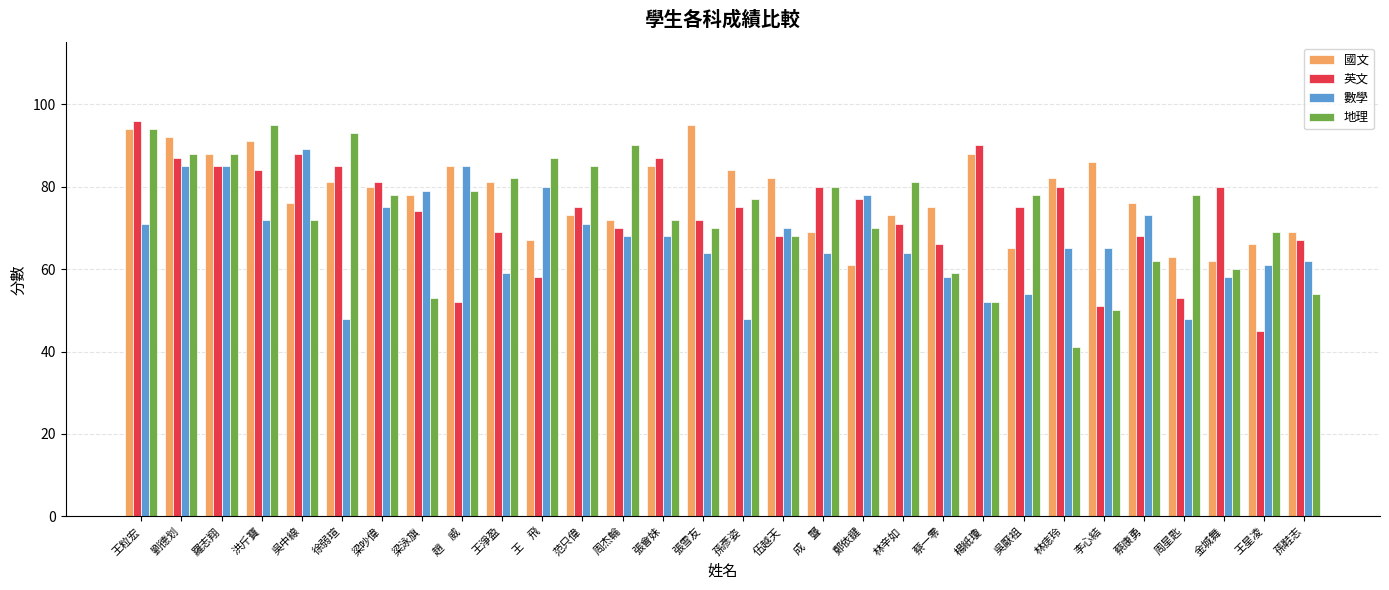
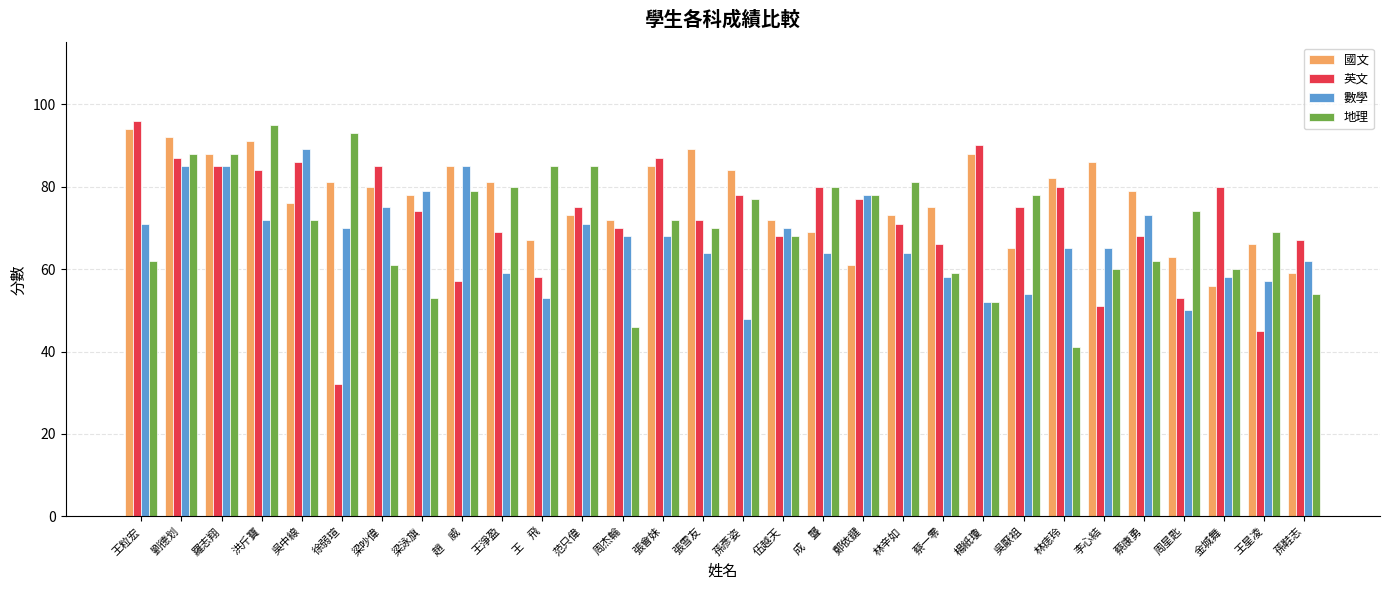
  {
    "國文": {
      "王粒宏": 94,
      "劉德划": 92,
      "羅志翔": 88,
      "洪斤寶": 91,
      "吳中線": 76,
      "徐弱瑄": 81,
      "梁吵偉": 80,
      "梁泳旗": 78,
      "趙 威": 85,
      "王淨盈": 81,
      "王 飛": 67,
      "范只偉": 73,
      "周杰輪": 72,
      "張會妹": 85,
-     "張雪友": 95,
+     "張雪友": 89,
      "孫彥姿": 84,
-     "伍越天": 82,
+     "伍越天": 72,
      "成 聾": 69,
      "鄭依鍵": 61,
      "林辛如": 73,
      "蔡一零": 75,
      "楊紙瓊": 88,
      "吳厭祖": 65,
      "林痣玲": 82,
      "李心結": 86,
-     "蔡康勇": 76,
+     "蔡康勇": 79,
      "周星匙": 63,
-     "金城舞": 62,
+     "金城舞": 56,
      "王星凌": 66,
-     "孫鞋志": 69
+     "孫鞋志": 59
    },
    "英文": {
      "王粒宏": 96,
      "劉德划": 87,
      "羅志翔": 85,
      "洪斤寶": 84,
-     "吳中線": 88,
-     "徐弱瑄": 85,
-     "梁吵偉": 81,
+     "吳中線": 86,
+     "徐弱瑄": 32,
+     "梁吵偉": 85,
      "梁泳旗": 74,
-     "趙 威": 52,
+     "趙 威": 57,
      "王淨盈": 69,
      "王 飛": 58,
      "范只偉": 75,
      "周杰輪": 70,
      "張會妹": 87,
      "張雪友": 72,
-     "孫彥姿": 75,
+     "孫彥姿": 78,
      "伍越天": 68,
      "成 聾": 80,
      "鄭依鍵": 77,
      "林辛如": 71,
      "蔡一零": 66,
      "楊紙瓊": 90,
      "吳厭祖": 75,
      "林痣玲": 80,
      "李心結": 51,
      "蔡康勇": 68,
      "周星匙": 53,
      "金城舞": 80,
      "王星凌": 45,
      "孫鞋志": 67
    },
    "數學": {
      "王粒宏": 71,
      "劉德划": 85,
      "羅志翔": 85,
      "洪斤寶": 72,
      "吳中線": 89,
-     "徐弱瑄": 48,
+     "徐弱瑄": 70,
      "梁吵偉": 75,
      "梁泳旗": 79,
      "趙 威": 85,
      "王淨盈": 59,
-     "王 飛": 80,
+     "王 飛": 53,
      "范只偉": 71,
      "周杰輪": 68,
      "張會妹": 68,
      "張雪友": 64,
      "孫彥姿": 48,
      "伍越天": 70,
      "成 聾": 64,
      "鄭依鍵": 78,
      "林辛如": 64,
      "蔡一零": 58,
      "楊紙瓊": 52,
      "吳厭祖": 54,
      "林痣玲": 65,
      "李心結": 65,
      "蔡康勇": 73,
-     "周星匙": 48,
+     "周星匙": 50,
      "金城舞": 58,
-     "王星凌": 61,
+     "王星凌": 57,
      "孫鞋志": 62
    },
    "地理": {
-     "王粒宏": 94,
+     "王粒宏": 62,
      "劉德划": 88,
      "羅志翔": 88,
      "洪斤寶": 95,
      "吳中線": 72,
      "徐弱瑄": 93,
-     "梁吵偉": 78,
+     "梁吵偉": 61,
      "梁泳旗": 53,
      "趙 威": 79,
-     "王淨盈": 82,
-     "王 飛": 87,
+     "王淨盈": 80,
+     "王 飛": 85,
      "范只偉": 85,
-     "周杰輪": 90,
+     "周杰輪": 46,
      "張會妹": 72,
      "張雪友": 70,
      "孫彥姿": 77,
      "伍越天": 68,
      "成 聾": 80,
-     "鄭依鍵": 70,
+     "鄭依鍵": 78,
      "林辛如": 81,
      "蔡一零": 59,
      "楊紙瓊": 52,
      "吳厭祖": 78,
      "林痣玲": 41,
-     "李心結": 50,
+     "李心結": 60,
      "蔡康勇": 62,
-     "周星匙": 78,
+     "周星匙": 74,
      "金城舞": 60,
      "王星凌": 69,
      "孫鞋志": 54
    }
  }
